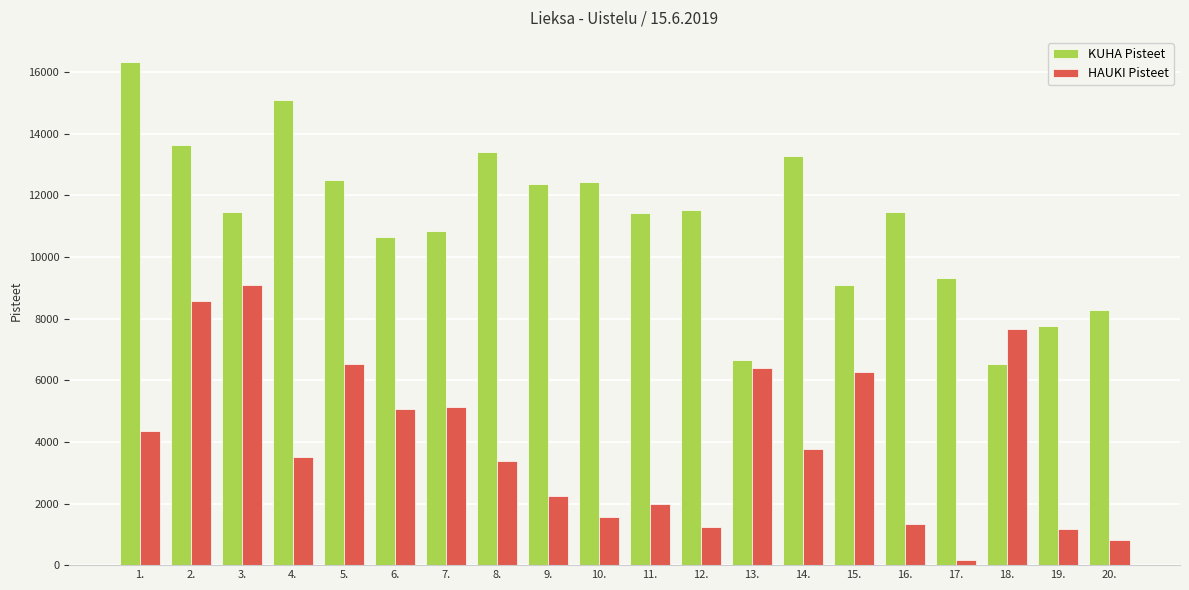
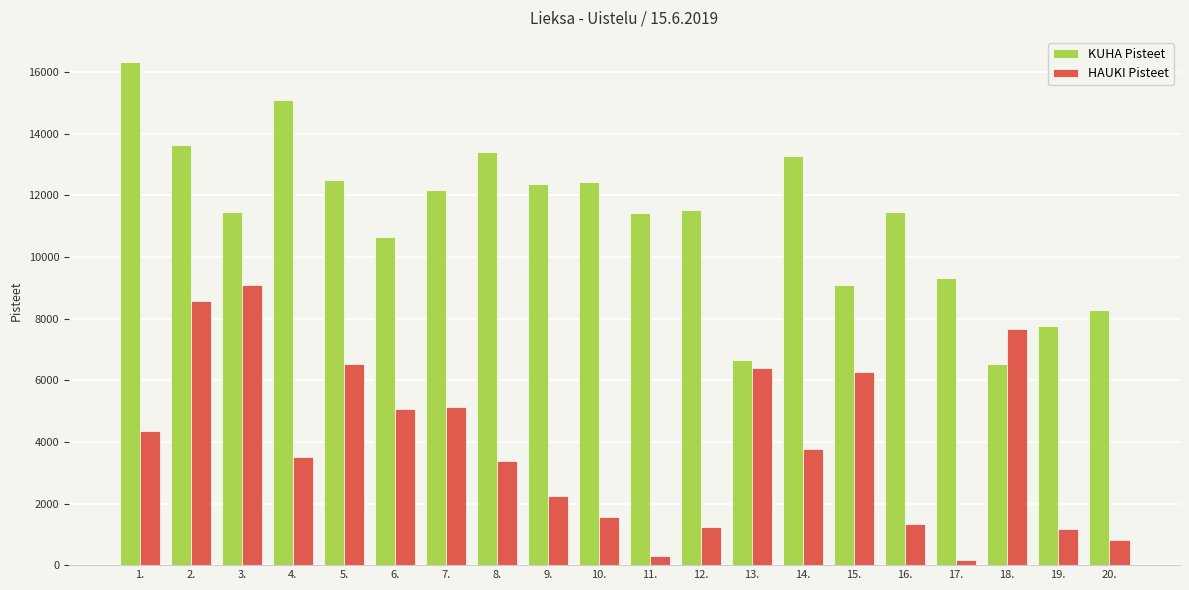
  {
    "KUHA Pisteet": {
      "1.": 16300,
      "2.": 13600,
      "3.": 11500,
      "4.": 15100,
      "5.": 12500,
      "6.": 10600,
-     "7.": 10800,
+     "7.": 12200,
      "8.": 13400,
      "9.": 12400,
      "10.": 12400,
      "11.": 11400,
      "12.": 11500,
      "13.": 6700,
      "14.": 13300,
      "15.": 9100,
      "16.": 11500,
      "17.": 9300,
      "18.": 6500,
      "19.": 7800,
      "20.": 8300
    },
    "HAUKI Pisteet": {
      "1.": 4400,
      "2.": 8600,
      "3.": 9100,
      "4.": 3500,
      "5.": 6500,
      "6.": 5100,
      "7.": 5100,
      "8.": 3400,
      "9.": 2200,
      "10.": 1600,
-     "11.": 2000,
+     "11.": 300,
      "12.": 1300,
      "13.": 6400,
      "14.": 3800,
      "15.": 6300,
      "16.": 1300,
      "17.": 200,
      "18.": 7700,
      "19.": 1200,
      "20.": 800
    }
  }
